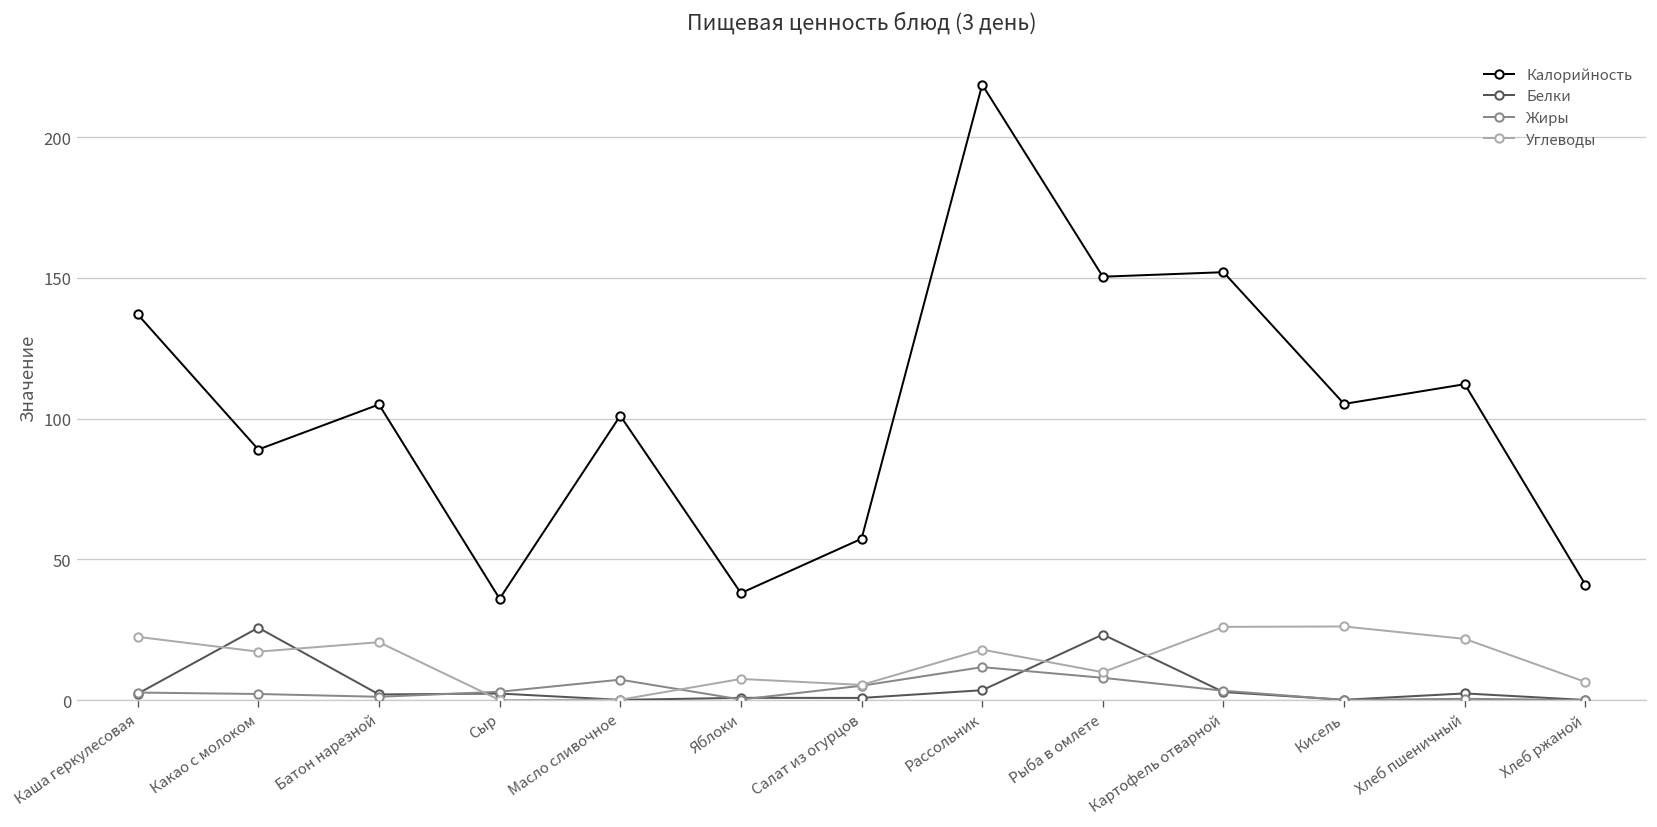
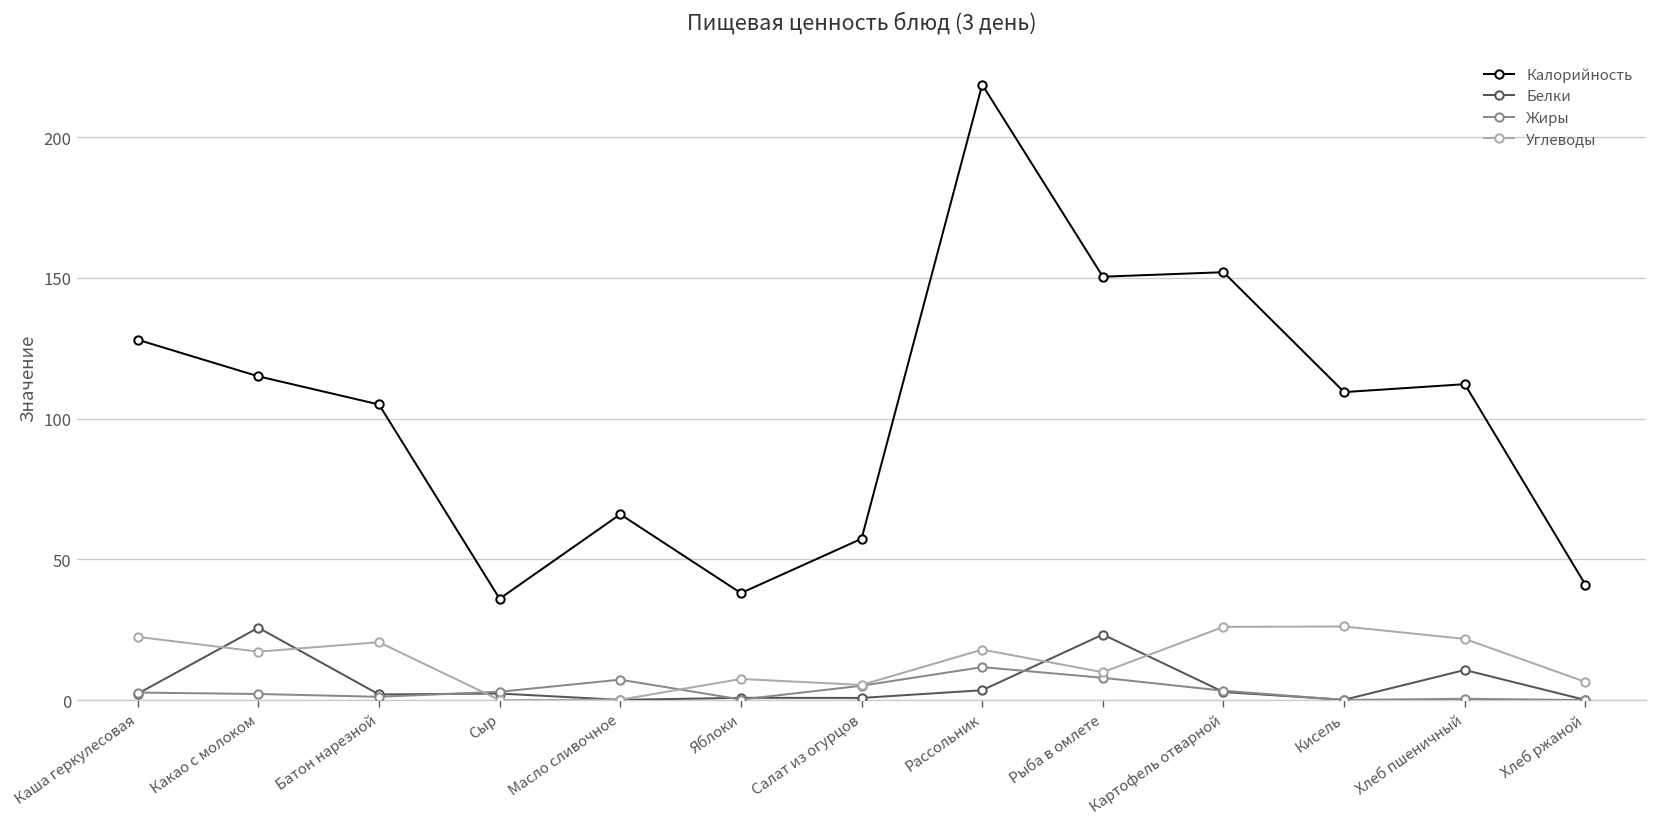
  {
    "Калорийность": {
-     "Каша геркулесовая": 137,
-     "Какао с молоком": 89,
+     "Каша геркулесовая": 128,
+     "Какао с молоком": 115,
      "Батон нарезной": 105,
      "Сыр": 36,
-     "Масло сливочное": 101,
+     "Масло сливочное": 66,
      "Яблоки": 38,
      "Салат из огурцов": 57,
      "Рассольник": 219,
      "Рыба в омлете": 150,
      "Картофель отварной": 152,
-     "Кисель": 105,
+     "Кисель": 109,
      "Хлеб пшеничный": 112,
      "Хлеб ржаной": 41
    },
    "Белки": {
      "Какао с молоком": 26,
      "Салат из огурцов": 1,
      "Рассольник": 4,
      "Рыба в омлете": 23,
-     "Хлеб пшеничный": 2
+     "Хлеб пшеничный": 11
    }
  }
